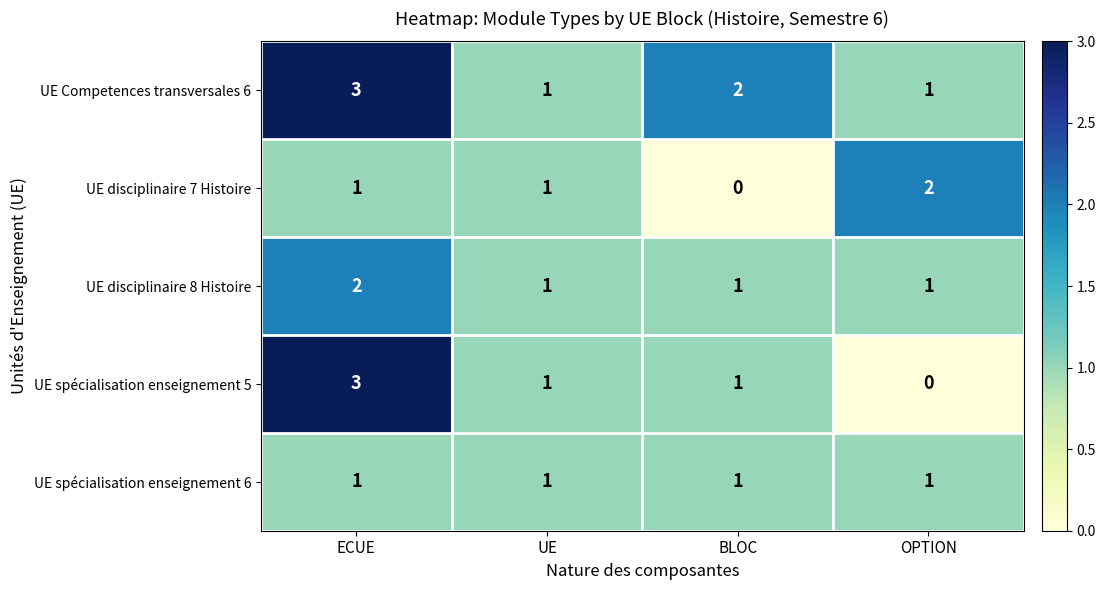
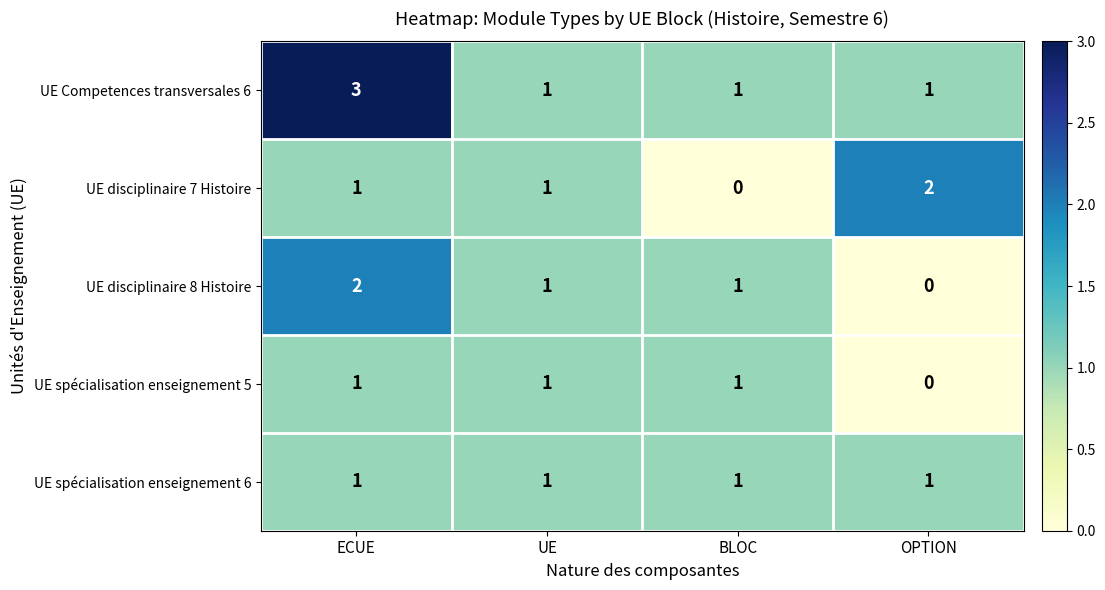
  {
    "UE Competences transversales 6": {
      "ECUE": 3,
      "UE": 1,
-     "BLOC": 2,
+     "BLOC": 1,
      "OPTION": 1
    },
    "UE disciplinaire 7 Histoire": {
      "ECUE": 1,
      "UE": 1,
      "BLOC": 0,
      "OPTION": 2
    },
    "UE disciplinaire 8 Histoire": {
      "ECUE": 2,
      "UE": 1,
      "BLOC": 1,
-     "OPTION": 1
+     "OPTION": 0
    },
    "UE spécialisation enseignement 5": {
-     "ECUE": 3,
+     "ECUE": 1,
      "UE": 1,
      "BLOC": 1,
      "OPTION": 0
    },
    "UE spécialisation enseignement 6": {
      "ECUE": 1,
      "UE": 1,
      "BLOC": 1,
      "OPTION": 1
    }
  }
